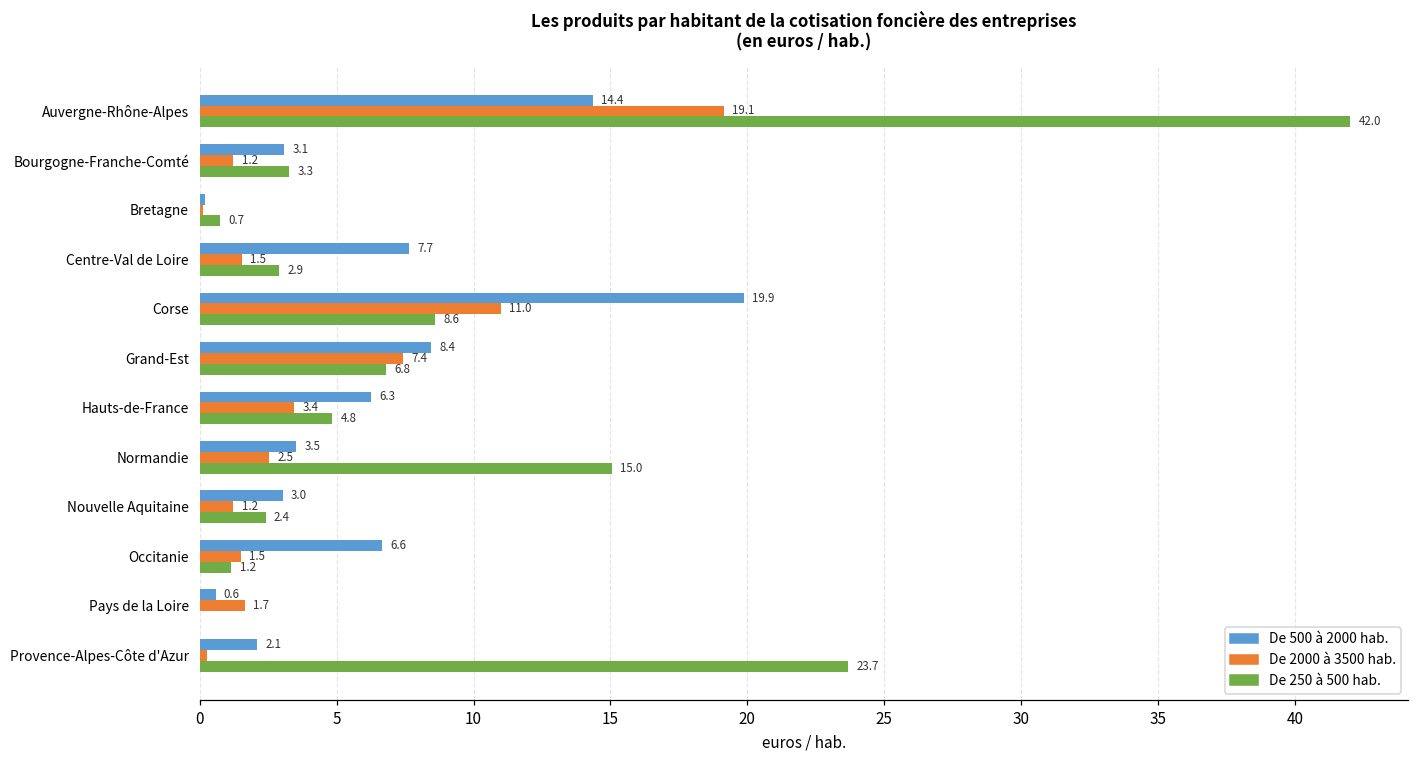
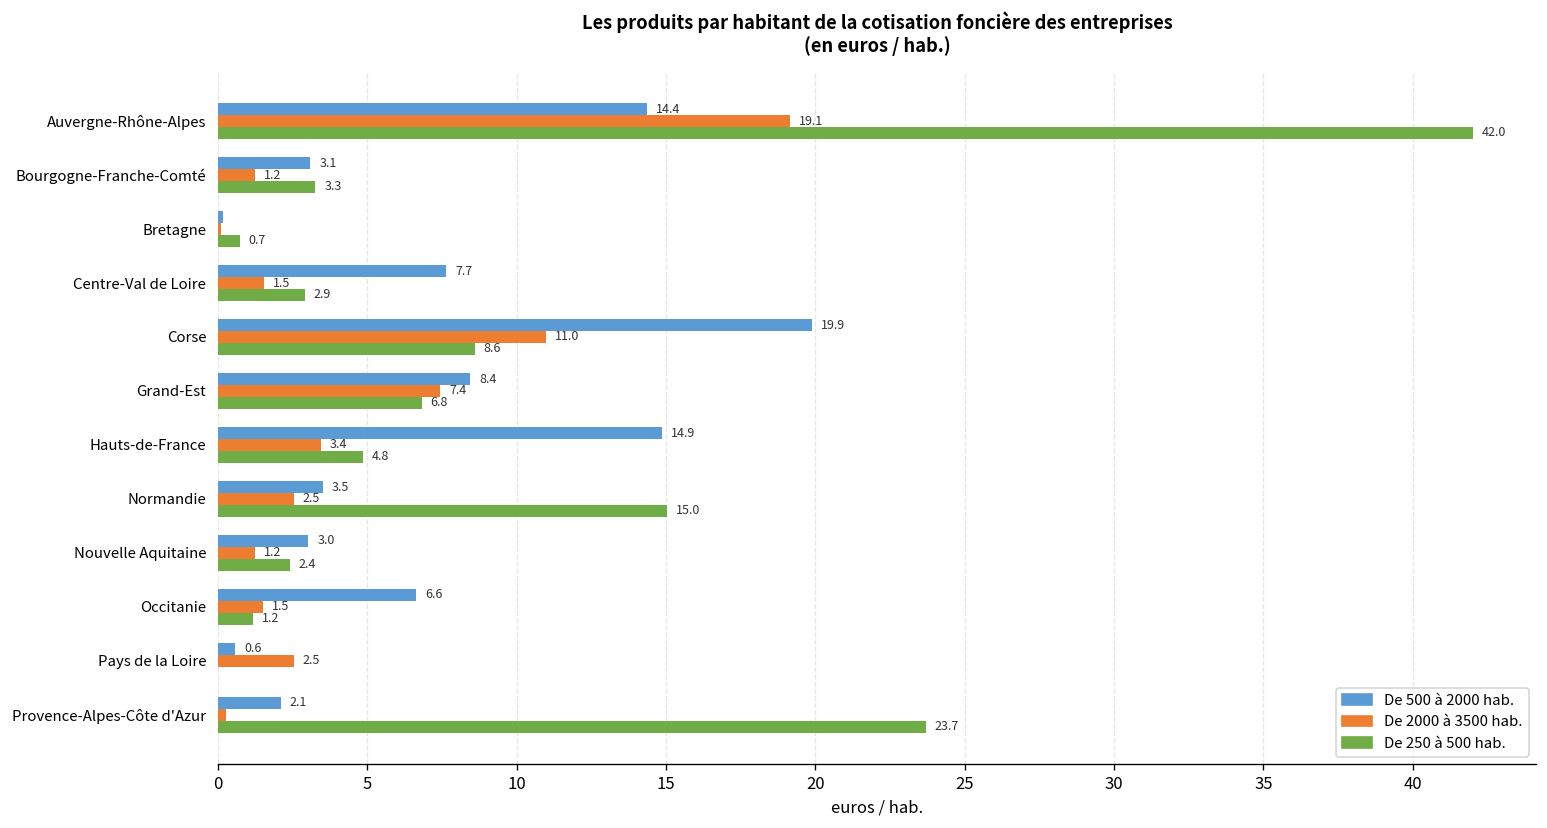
  {
    "De 500 à 2000 hab.": {
      "Auvergne-Rhône-Alpes": 14.4,
      "Bourgogne-Franche-Comté": 3.1,
      "Centre-Val de Loire": 7.7,
      "Corse": 19.9,
      "Grand-Est": 8.4,
-     "Hauts-de-France": 6.3,
+     "Hauts-de-France": 14.9,
      "Normandie": 3.5,
      "Nouvelle Aquitaine": 3.0,
      "Occitanie": 6.6,
      "Pays de la Loire": 0.6,
      "Provence-Alpes-Côte d'Azur": 2.1
    },
    "De 2000 à 3500 hab.": {
      "Auvergne-Rhône-Alpes": 19.1,
      "Bourgogne-Franche-Comté": 1.2,
      "Centre-Val de Loire": 1.5,
      "Corse": 11.0,
      "Grand-Est": 7.4,
      "Hauts-de-France": 3.4,
      "Normandie": 2.5,
      "Nouvelle Aquitaine": 1.2,
      "Occitanie": 1.5,
-     "Pays de la Loire": 1.7
+     "Pays de la Loire": 2.5
    },
    "De 250 à 500 hab.": {
      "Auvergne-Rhône-Alpes": 42.0,
      "Bourgogne-Franche-Comté": 3.3,
      "Bretagne": 0.7,
      "Centre-Val de Loire": 2.9,
      "Corse": 8.6,
      "Grand-Est": 6.8,
      "Hauts-de-France": 4.8,
      "Normandie": 15.0,
      "Nouvelle Aquitaine": 2.4,
      "Occitanie": 1.2,
      "Provence-Alpes-Côte d'Azur": 23.7
    }
  }
